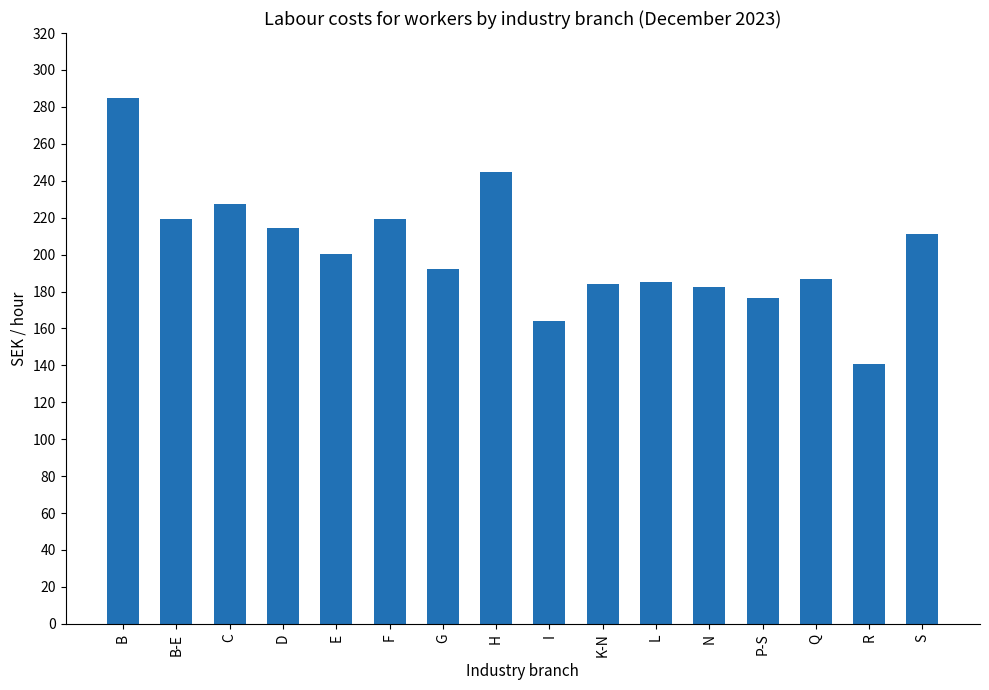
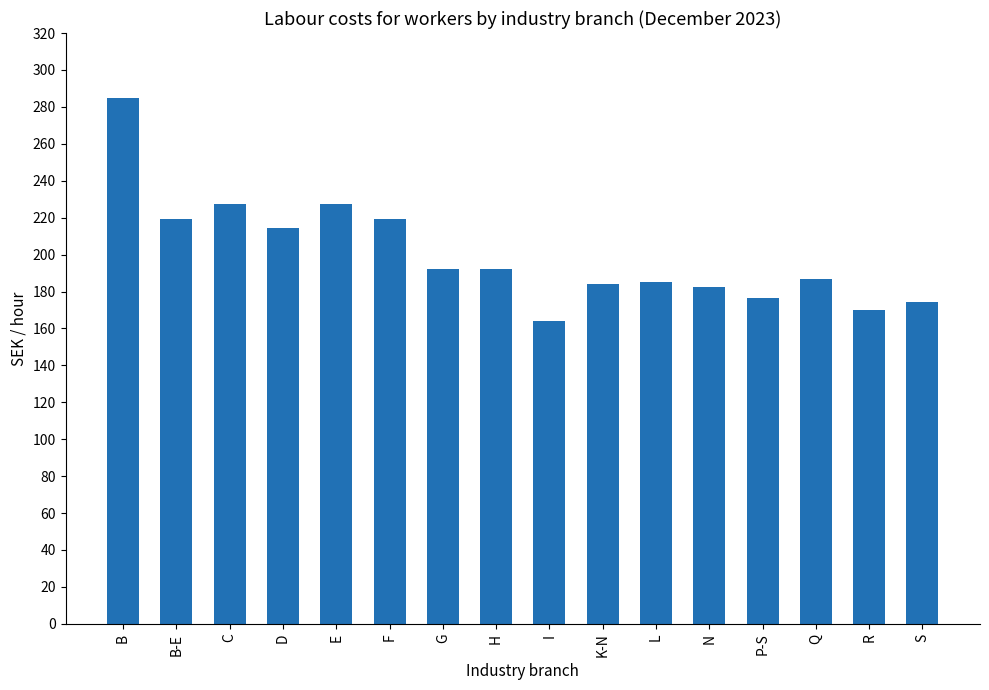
  {
    "B": 285,
    "B-E": 219,
    "C": 227,
    "D": 214,
-   "E": 200,
+   "E": 227,
    "F": 219,
    "G": 192,
-   "H": 244,
+   "H": 192,
    "I": 164,
    "K-N": 184,
    "L": 185,
    "N": 182,
    "P-S": 177,
    "Q": 187,
-   "R": 141,
-   "S": 211
+   "R": 170,
+   "S": 175
  }
